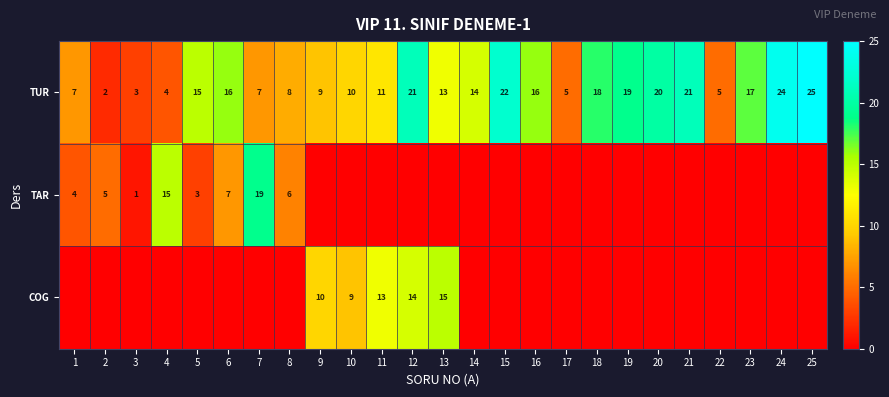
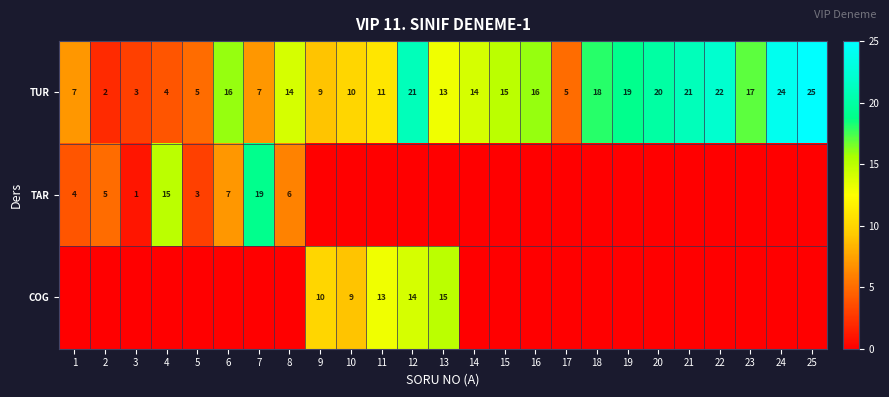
  {
    "TUR": {
      "1": 7,
      "2": 2,
      "3": 3,
      "4": 4,
-     "5": 15,
+     "5": 5,
      "6": 16,
      "7": 7,
-     "8": 8,
+     "8": 14,
      "9": 9,
      "10": 10,
      "11": 11,
      "12": 21,
      "13": 13,
      "14": 14,
-     "15": 22,
+     "15": 15,
      "16": 16,
      "17": 5,
      "18": 18,
      "19": 19,
      "20": 20,
      "21": 21,
-     "22": 5,
+     "22": 22,
      "23": 17,
      "24": 24,
      "25": 25
    },
    "TAR": {
      "1": 4,
      "2": 5,
      "3": 1,
      "4": 15,
      "5": 3,
      "6": 7,
      "7": 19,
      "8": 6
    },
    "COG": {
      "9": 10,
      "10": 9,
      "11": 13,
      "12": 14,
      "13": 15
    }
  }
